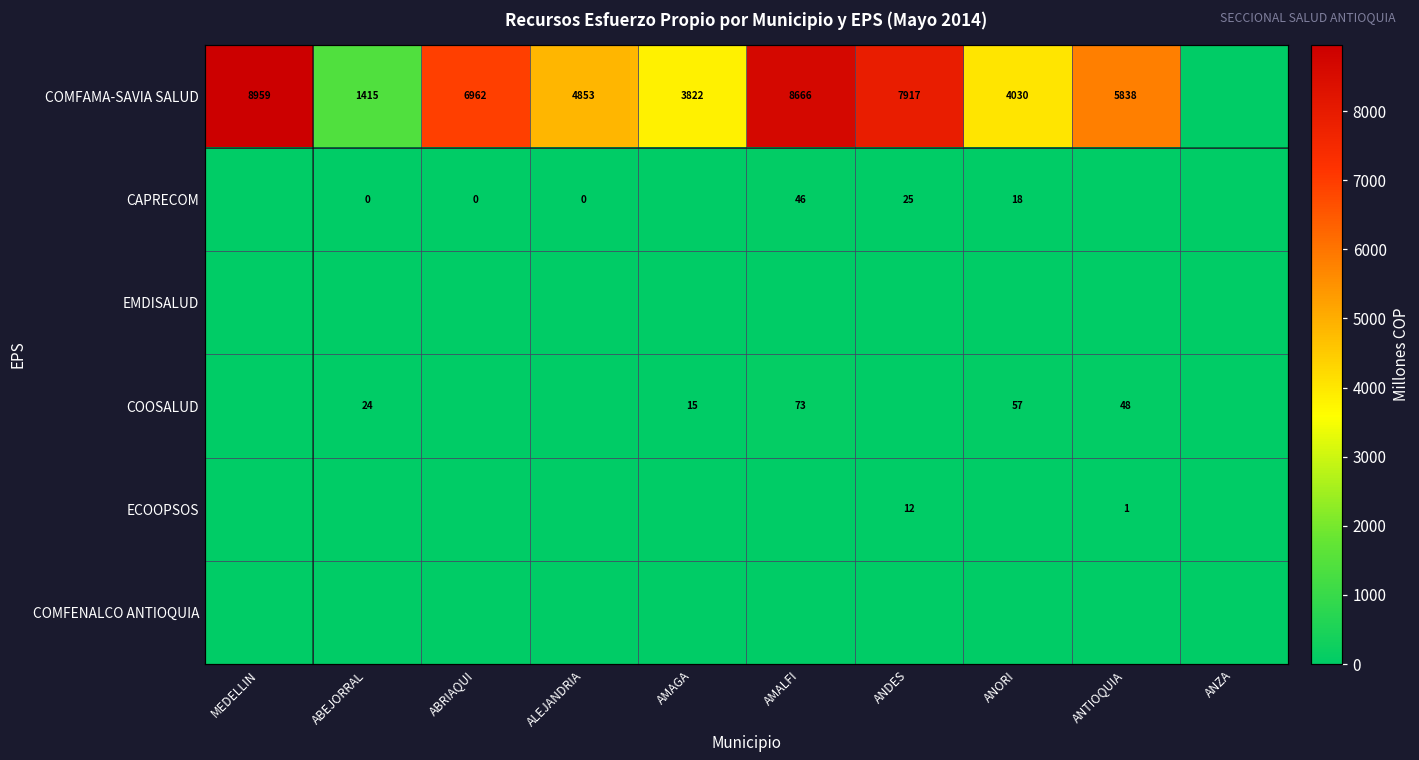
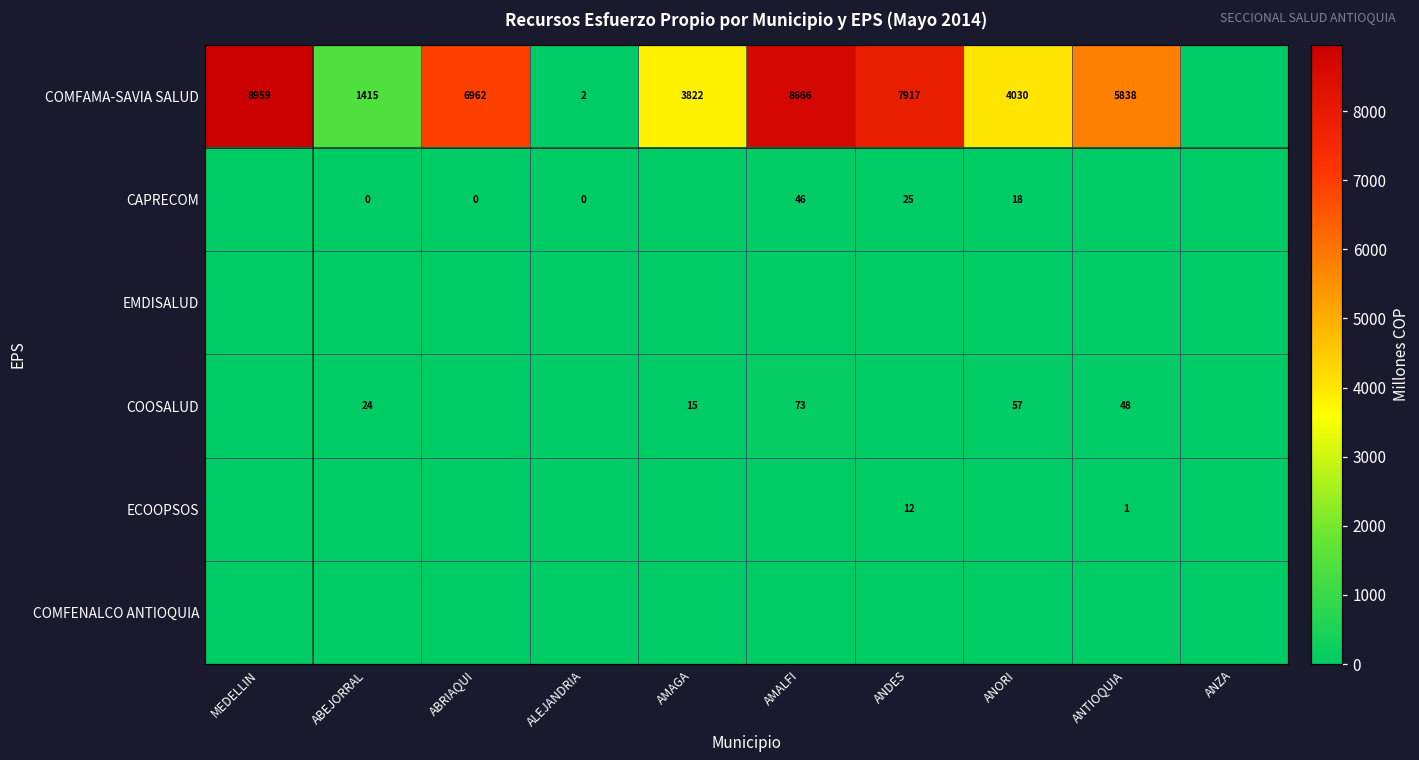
  {
    "COMFAMA-SAVIA SALUD": {
      "MEDELLIN": 8959,
      "ABEJORRAL": 1415,
      "ABRIAQUI": 6962,
-     "ALEJANDRIA": 4853,
+     "ALEJANDRIA": 2,
      "AMAGA": 3822,
      "AMALFI": 8666,
      "ANDES": 7917,
      "ANORI": 4030,
      "ANTIOQUIA": 5838
    },
    "CAPRECOM": {
      "ABEJORRAL": 0,
      "ABRIAQUI": 0,
      "ALEJANDRIA": 0,
      "AMALFI": 46,
      "ANDES": 25,
      "ANORI": 18
    },
    "COOSALUD": {
      "ABEJORRAL": 24,
      "AMAGA": 15,
      "AMALFI": 73,
      "ANORI": 57,
      "ANTIOQUIA": 48
    },
    "ECOOPSOS": {
      "ANDES": 12,
      "ANTIOQUIA": 1
    }
  }
